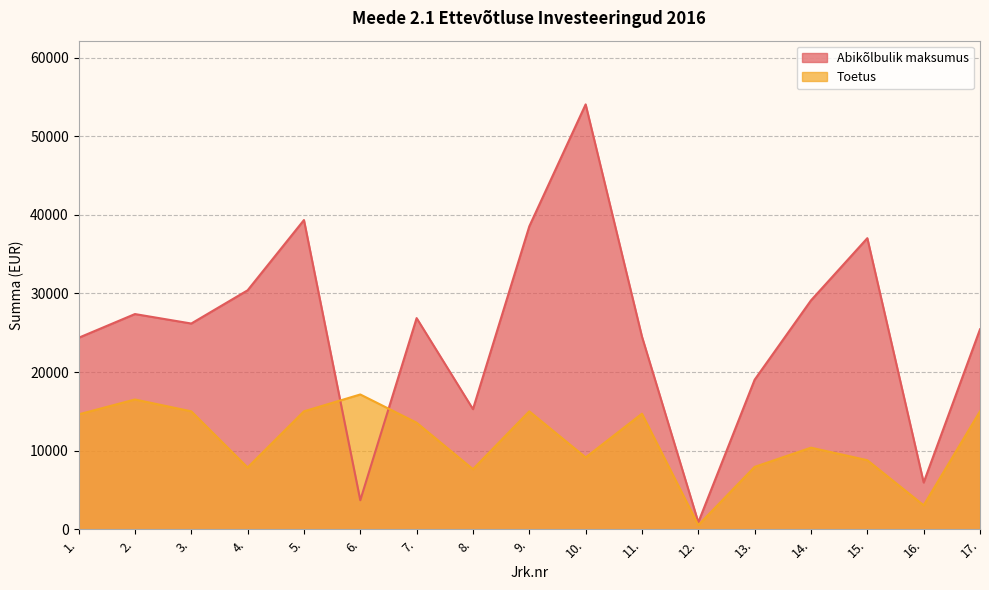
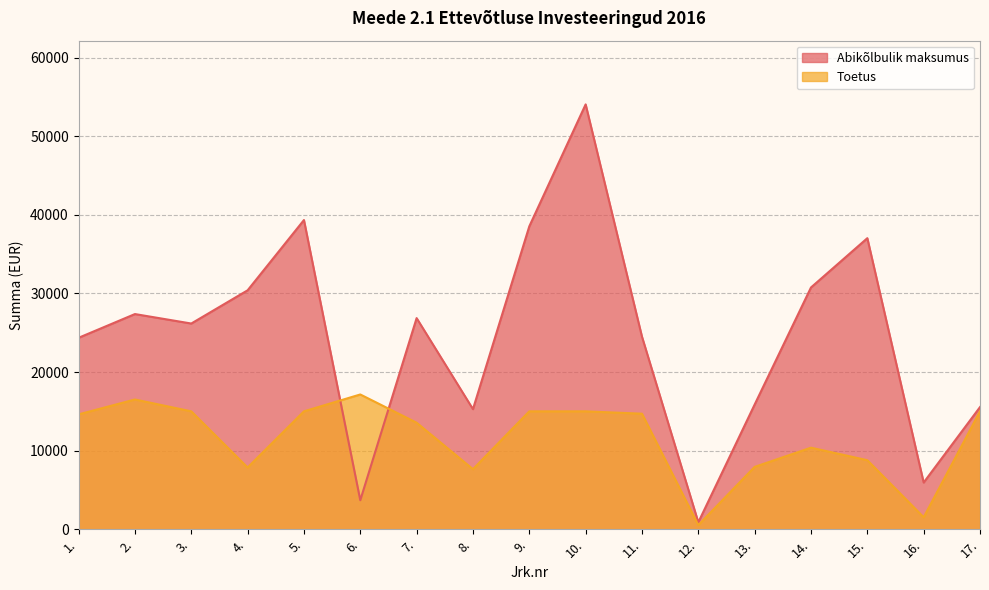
  {
    "Abikõlbulik maksumus": {
      "1.": 24000,
      "2.": 27000,
      "3.": 26000,
      "4.": 30000,
      "5.": 39000,
      "6.": 4000,
      "7.": 27000,
      "8.": 15000,
      "9.": 39000,
      "10.": 54000,
      "11.": 25000,
      "12.": 1000,
-     "13.": 19000,
-     "14.": 29000,
+     "13.": 16000,
+     "14.": 31000,
      "15.": 37000,
      "16.": 6000,
-     "17.": 25000
+     "17.": 16000
    },
    "Toetus": {
      "1.": 15000,
      "2.": 17000,
      "3.": 15000,
      "4.": 8000,
      "5.": 15000,
      "6.": 17000,
      "7.": 14000,
      "8.": 8000,
      "9.": 15000,
-     "10.": 9000,
+     "10.": 15000,
      "11.": 15000,
      "12.": 1000,
      "13.": 8000,
      "14.": 10000,
      "15.": 9000,
-     "16.": 3000,
+     "16.": 2000,
      "17.": 15000
    }
  }
